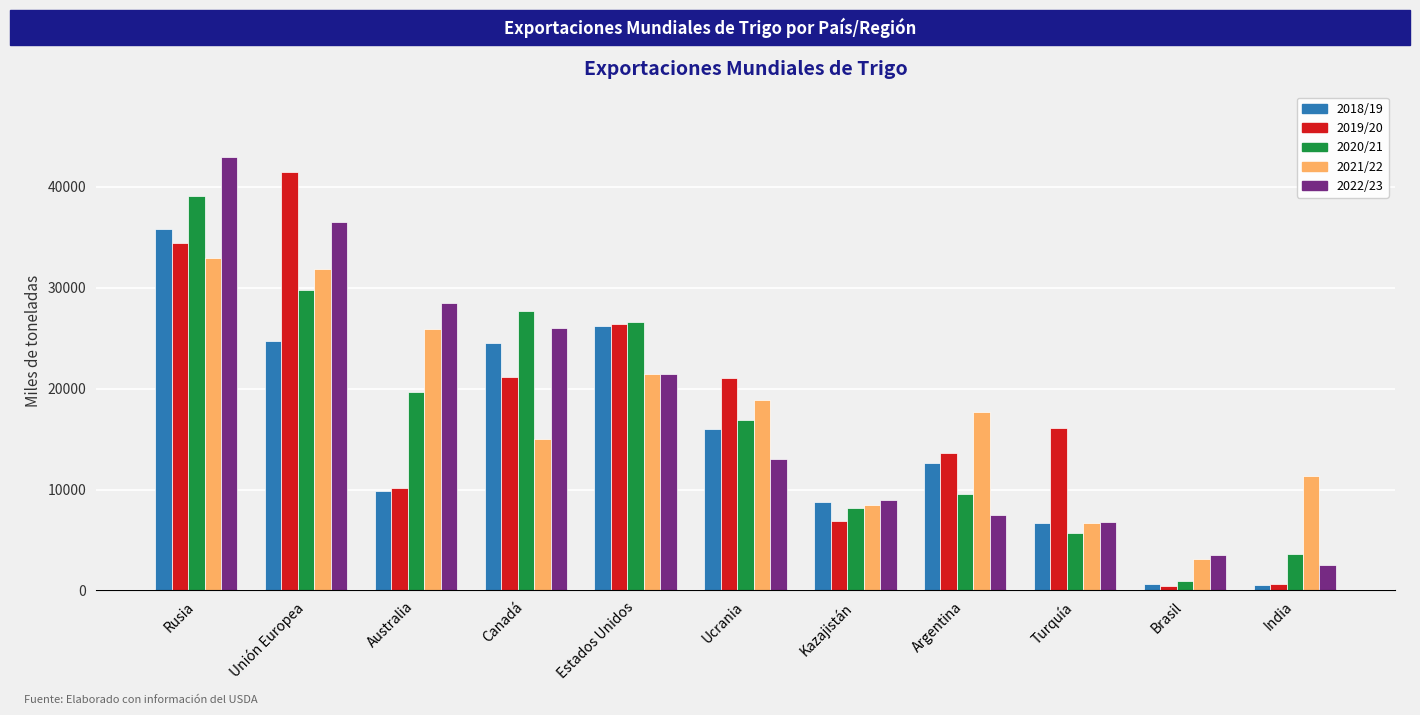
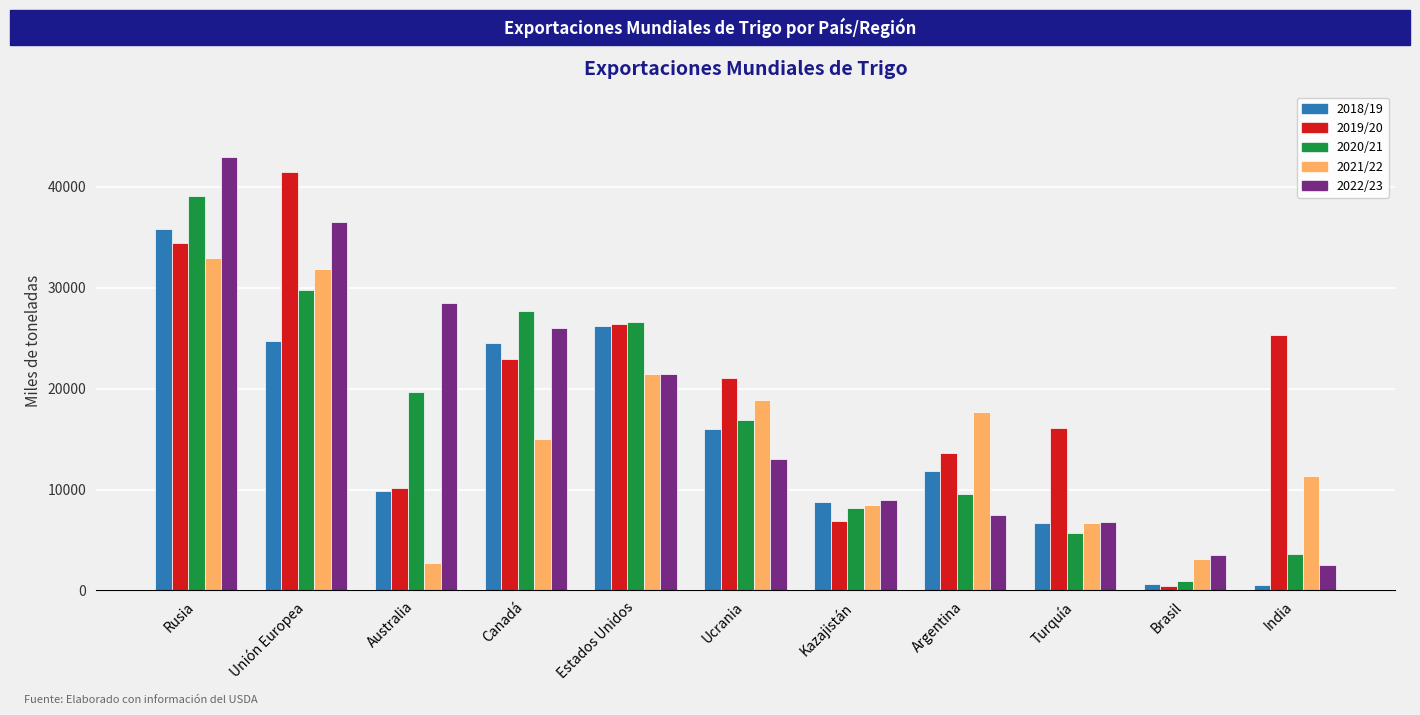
  {
    "2018/19": {
      "Rusia": 35900,
      "Unión Europea": 24700,
      "Australia": 9800,
      "Canadá": 24500,
      "Estados Unidos": 26200,
      "Ucrania": 16000,
      "Kazajistán": 8800,
-     "Argentina": 12700,
+     "Argentina": 11900,
      "Turquía": 6700,
      "Brasil": 600,
      "India": 500
    },
    "2019/20": {
      "Rusia": 34500,
      "Unión Europea": 41400,
      "Australia": 10100,
-     "Canadá": 21100,
+     "Canadá": 23000,
      "Estados Unidos": 26400,
      "Ucrania": 21000,
      "Kazajistán": 6900,
      "Argentina": 13600,
      "Turquía": 16100,
      "Brasil": 400,
-     "India": 600
+     "India": 25300
    },
    "2020/21": {
      "Rusia": 39100,
      "Unión Europea": 29700,
      "Australia": 19700,
      "Canadá": 27700,
      "Estados Unidos": 26600,
      "Ucrania": 16900,
      "Kazajistán": 8100,
      "Argentina": 9600,
      "Turquía": 5700,
      "Brasil": 900,
      "India": 3600
    },
    "2021/22": {
      "Rusia": 33000,
      "Unión Europea": 31900,
-     "Australia": 26000,
+     "Australia": 2700,
      "Canadá": 15000,
      "Estados Unidos": 21500,
      "Ucrania": 18800,
      "Kazajistán": 8500,
      "Argentina": 17700,
      "Turquía": 6600,
      "Brasil": 3100,
      "India": 11400
    },
    "2022/23": {
      "Rusia": 43000,
      "Unión Europea": 36500,
      "Australia": 28500,
      "Canadá": 26000,
      "Estados Unidos": 21500,
      "Ucrania": 13000,
      "Kazajistán": 9000,
      "Argentina": 7500,
      "Turquía": 6800,
      "Brasil": 3500,
      "India": 2500
    }
  }
